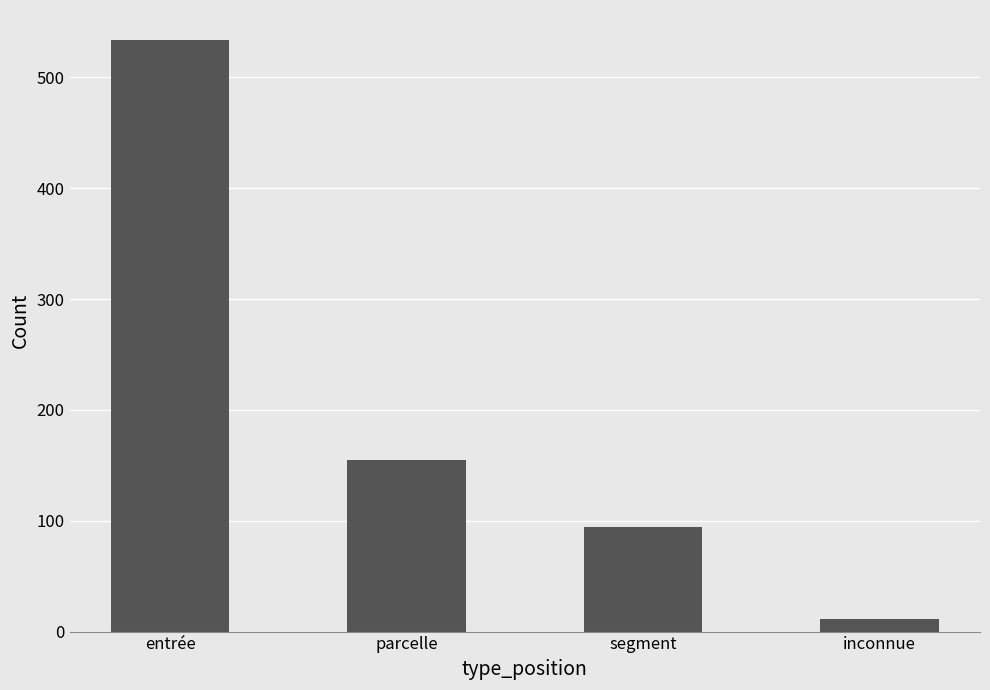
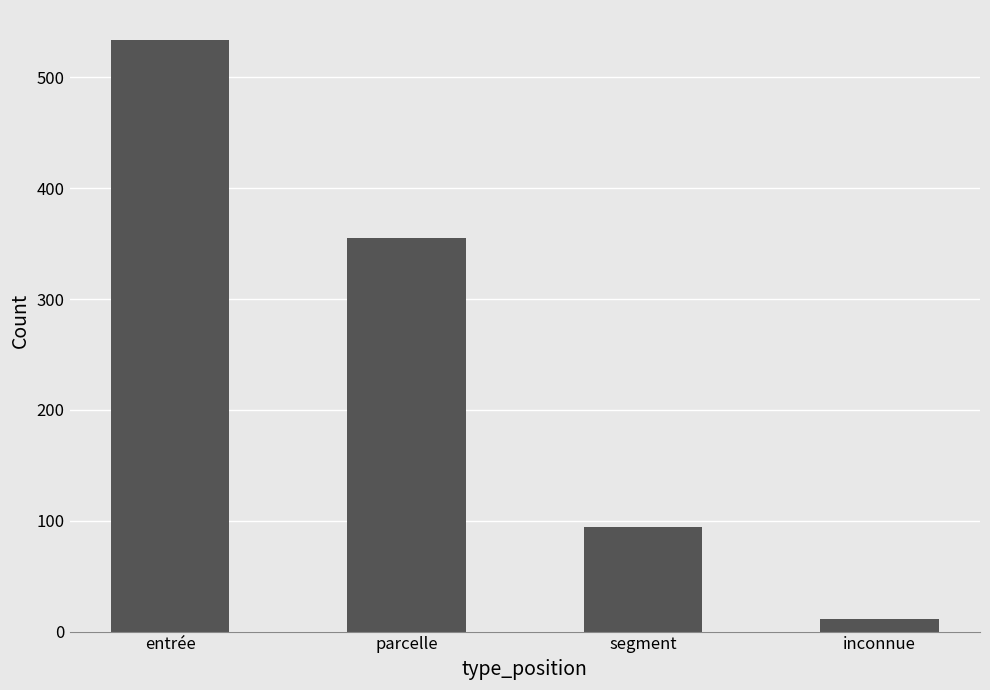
  {
    "entrée": 534,
-   "parcelle": 155,
+   "parcelle": 355,
    "segment": 94,
    "inconnue": 11
  }
